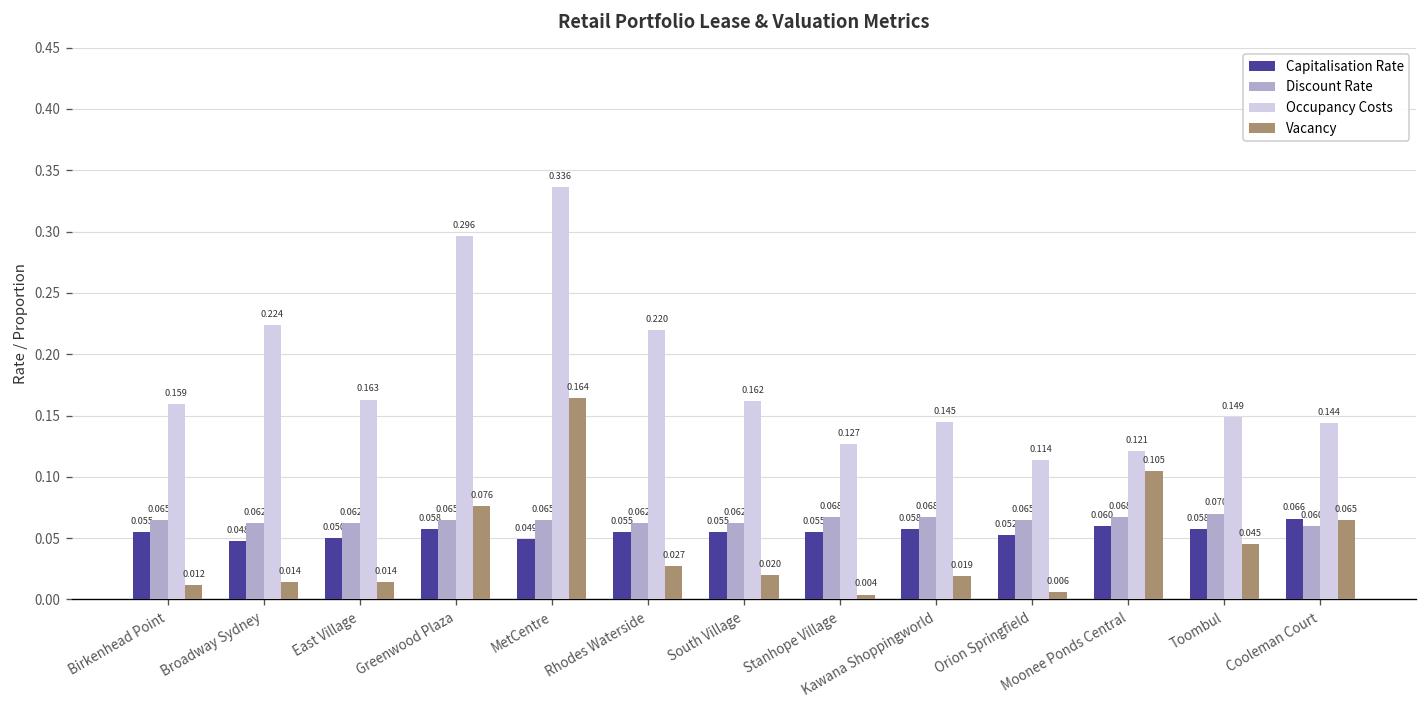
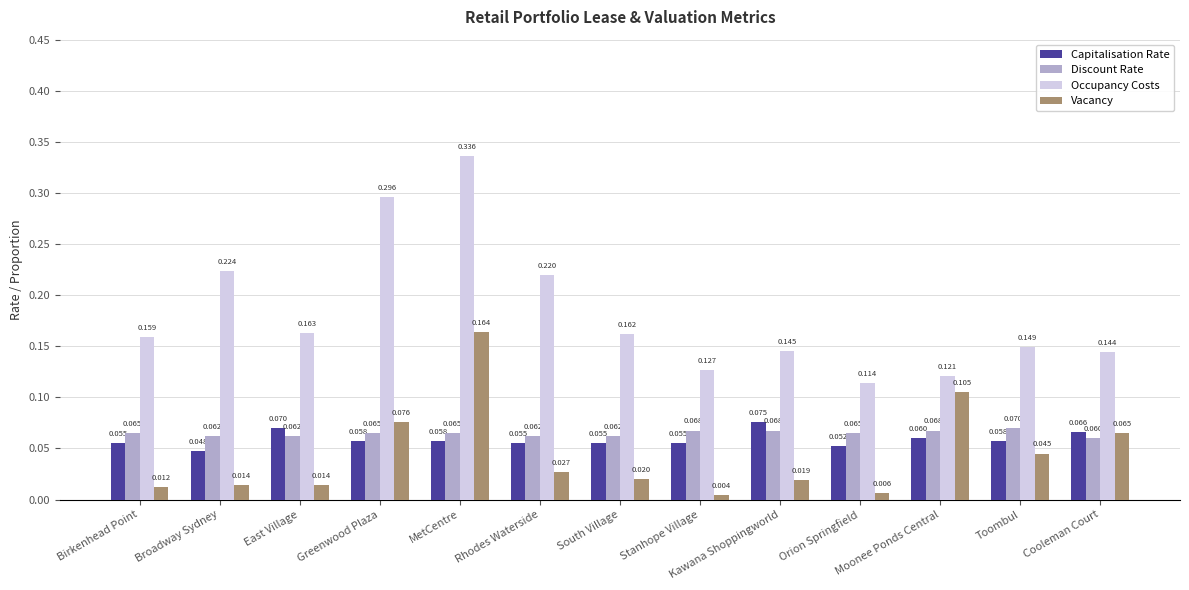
  {
    "Capitalisation Rate": {
      "Birkenhead Point": 0.055,
      "Broadway Sydney": 0.048,
-     "East Village": 0.050,
+     "East Village": 0.070,
      "Greenwood Plaza": 0.058,
-     "MetCentre": 0.049,
+     "MetCentre": 0.058,
      "Rhodes Waterside": 0.055,
      "South Village": 0.055,
      "Stanhope Village": 0.055,
-     "Kawana Shoppingworld": 0.058,
+     "Kawana Shoppingworld": 0.075,
      "Orion Springfield": 0.052,
      "Moonee Ponds Central": 0.060,
      "Toombul": 0.058,
      "Cooleman Court": 0.066
    },
    "Vacancy": {
      "Birkenhead Point": 0.012,
      "Broadway Sydney": 0.014,
      "East Village": 0.014,
      "Greenwood Plaza": 0.076,
      "MetCentre": 0.164,
      "Rhodes Waterside": 0.027,
      "South Village": 0.020,
      "Stanhope Village": 0.004,
      "Kawana Shoppingworld": 0.019,
      "Orion Springfield": 0.006,
      "Moonee Ponds Central": 0.105,
      "Toombul": 0.045,
      "Cooleman Court": 0.065
    }
  }
